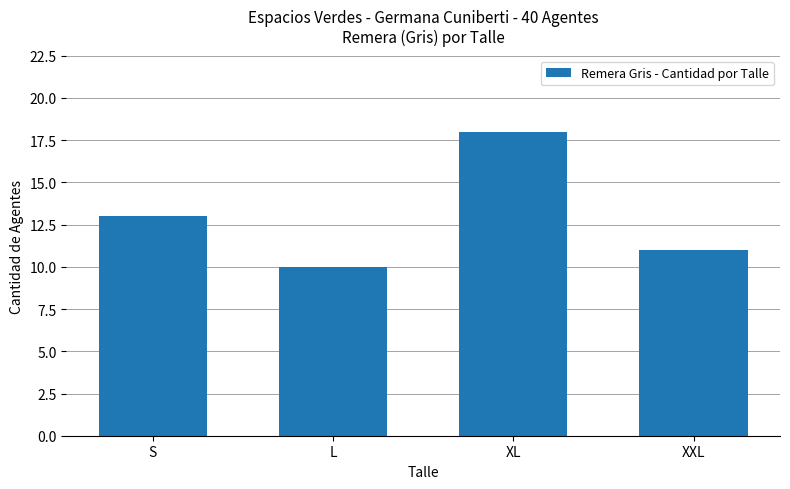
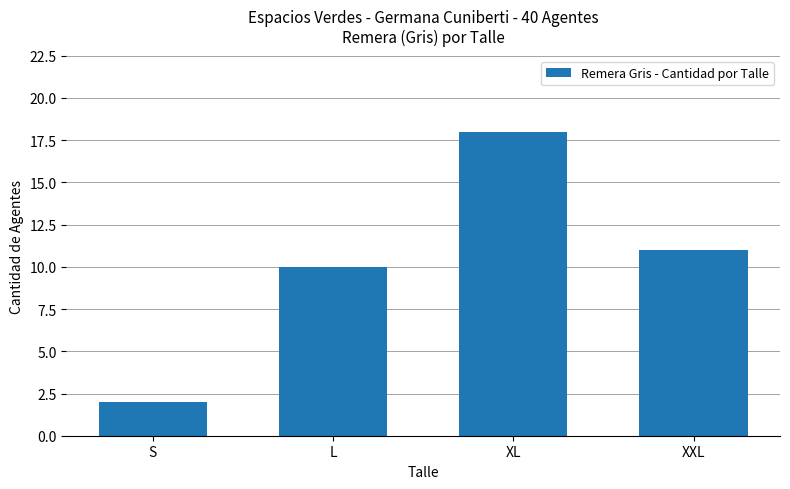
  {
-   "S": 13,
+   "S": 2,
    "L": 10,
    "XL": 18,
    "XXL": 11
  }
